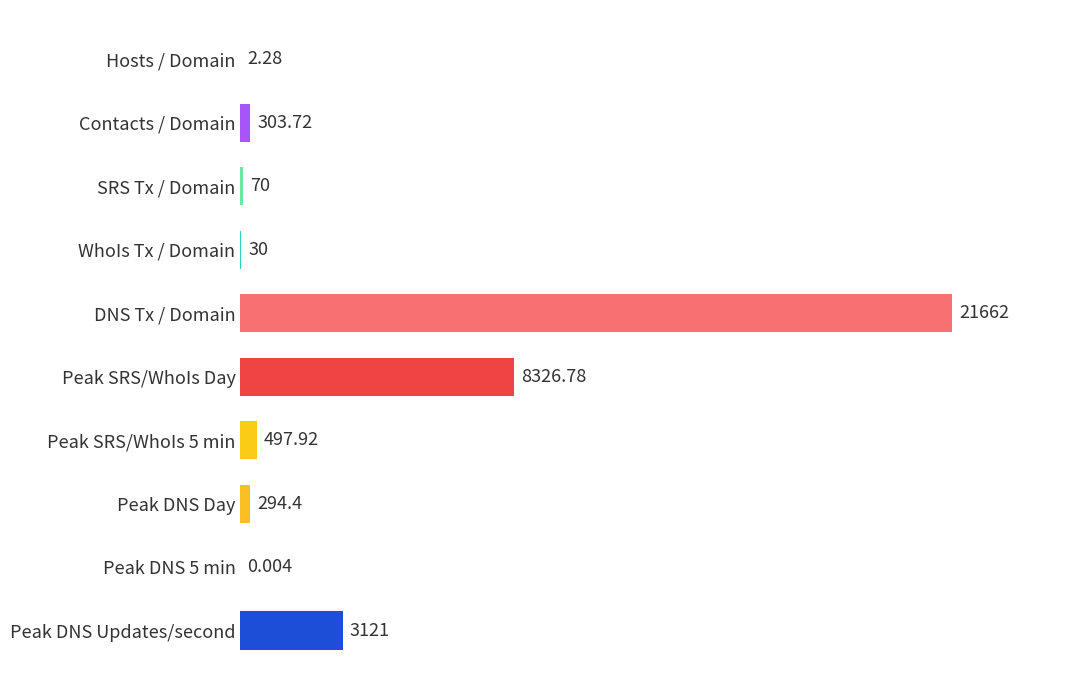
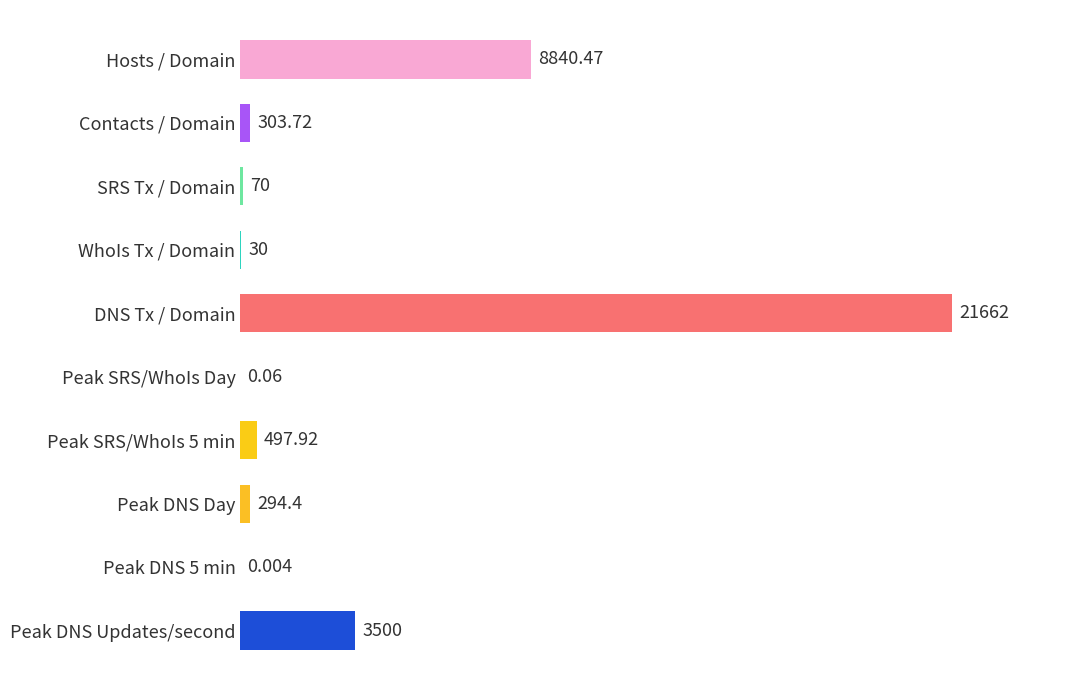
  {
-   "Hosts / Domain": 2.28,
+   "Hosts / Domain": 8840.47,
    "Contacts / Domain": 303.72,
    "SRS Tx / Domain": 70,
    "WhoIs Tx / Domain": 30,
    "DNS Tx / Domain": 21662,
-   "Peak SRS/WhoIs Day": 8326.78,
+   "Peak SRS/WhoIs Day": 0.06,
    "Peak SRS/WhoIs 5 min": 497.92,
    "Peak DNS Day": 294.4,
    "Peak DNS 5 min": 0.004,
-   "Peak DNS Updates/second": 3121
+   "Peak DNS Updates/second": 3500
  }
